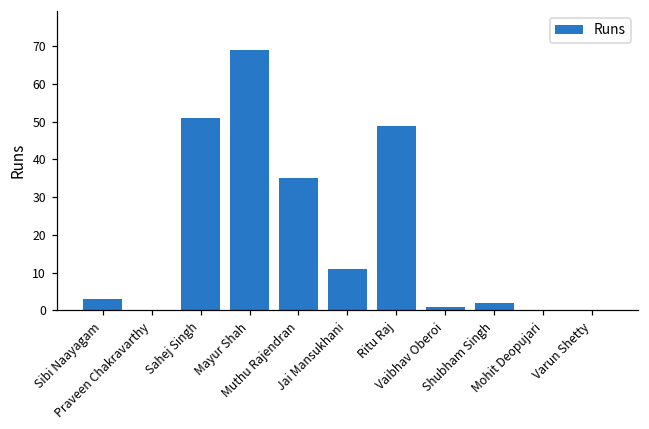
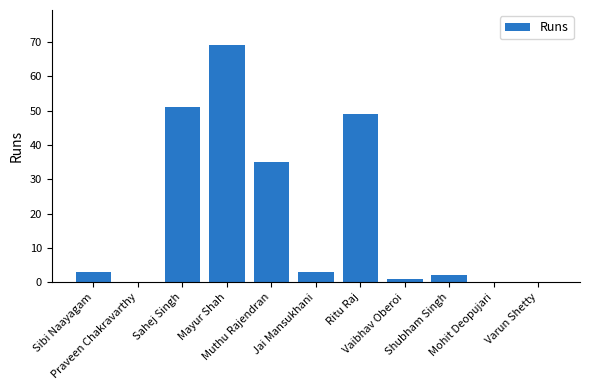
  {
    "Sibi Naayagam": 3,
    "Praveen Chakravarthy": 0,
    "Sahej Singh": 51,
    "Mayur Shah": 69,
    "Muthu Rajendran": 35,
-   "Jai Mansukhani": 11,
+   "Jai Mansukhani": 3,
    "Ritu Raj": 49,
    "Vaibhav Oberoi": 1,
    "Shubham Singh": 2,
    "Mohit Deopujari": 0,
    "Varun Shetty": 0
  }
